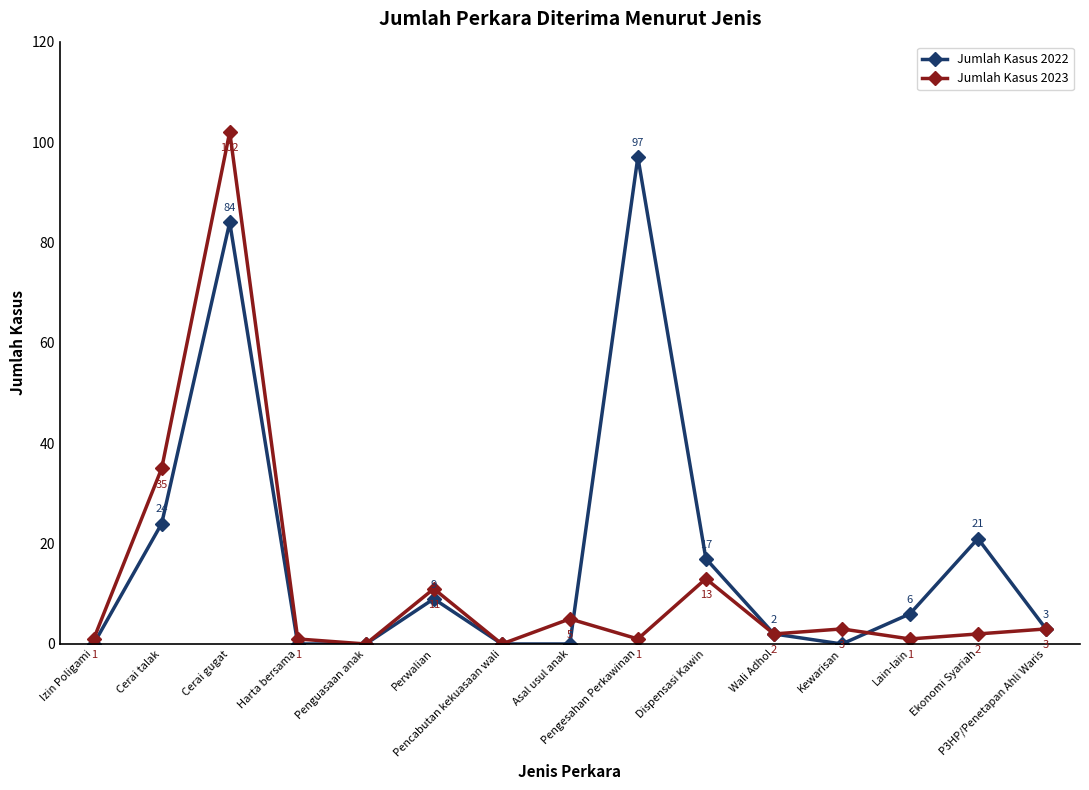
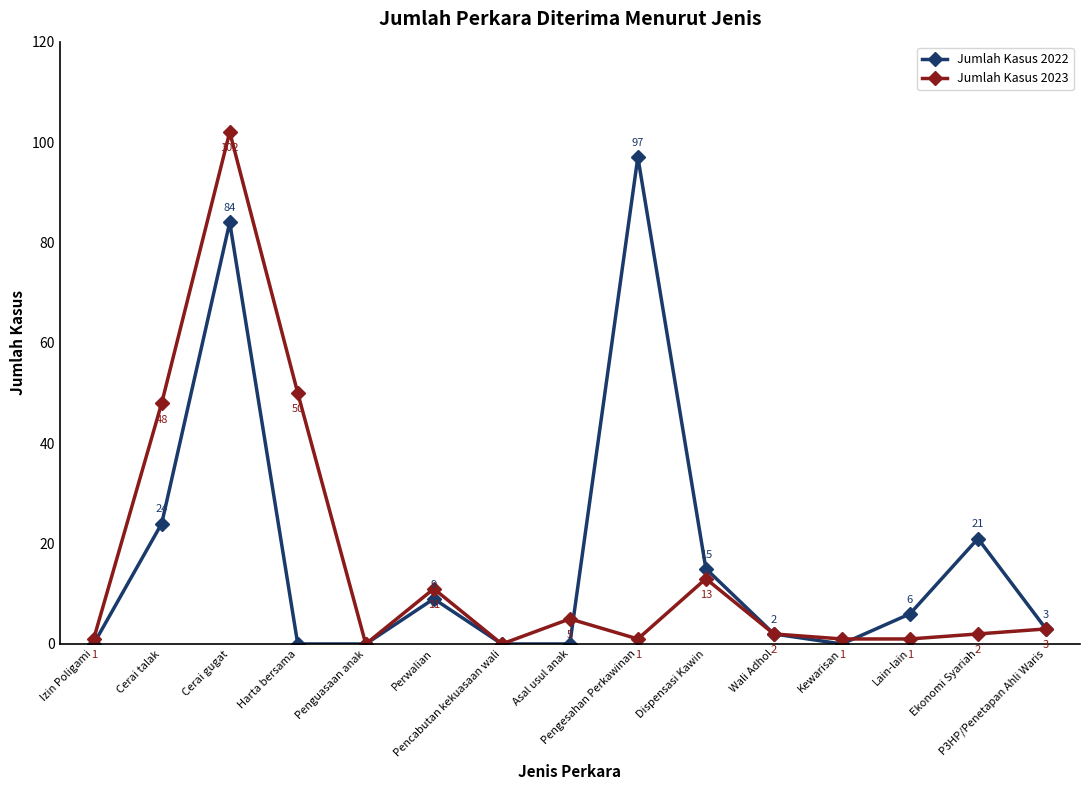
  {
    "Jumlah Kasus 2022": {
      "Cerai talak": 24,
      "Cerai gugat": 84,
      "Pengesahan Perkawinan": 97,
-     "Dispensasi Kawin": 17,
+     "Dispensasi Kawin": 15,
      "Lain-lain": 6,
      "Ekonomi Syariah": 21
    },
    "Jumlah Kasus 2023": {
      "Izin Poligami": 1,
-     "Cerai talak": 35,
+     "Cerai talak": 48,
      "Cerai gugat": 102,
-     "Harta bersama": 1,
+     "Harta bersama": 50,
      "Asal usul anak": 5,
      "Pengesahan Perkawinan": 1,
      "Dispensasi Kawin": 13,
-     "Kewarisan": 3,
+     "Kewarisan": 1,
      "Lain-lain": 1,
      "Ekonomi Syariah": 2
    }
  }
